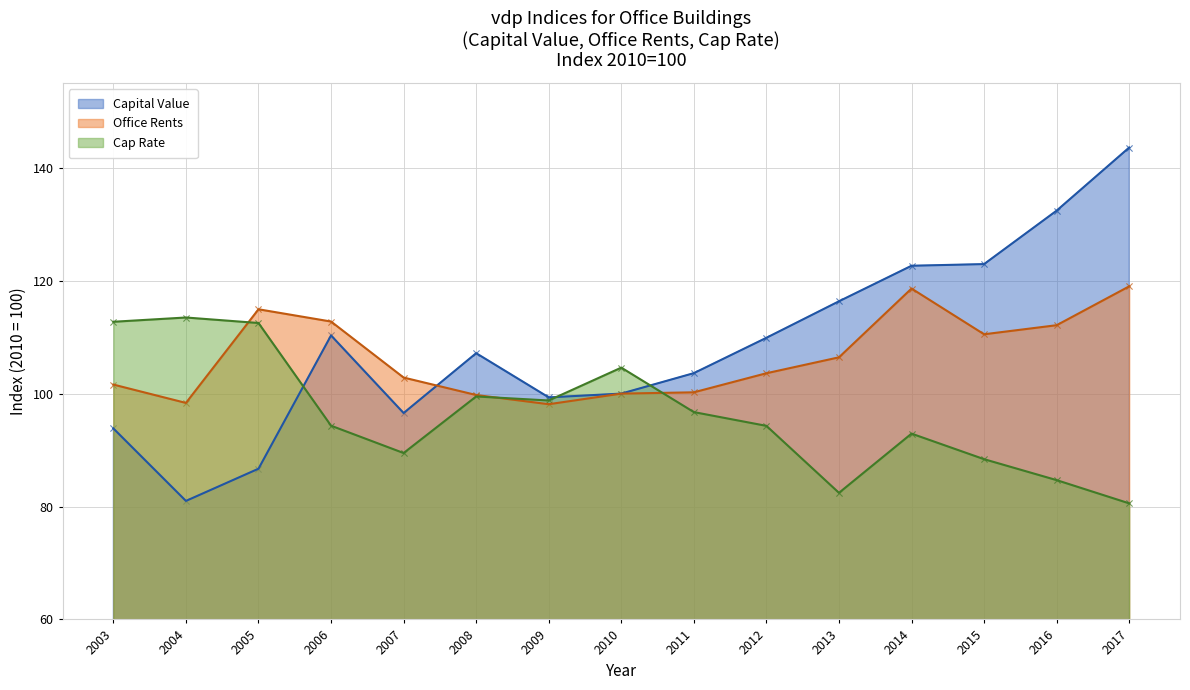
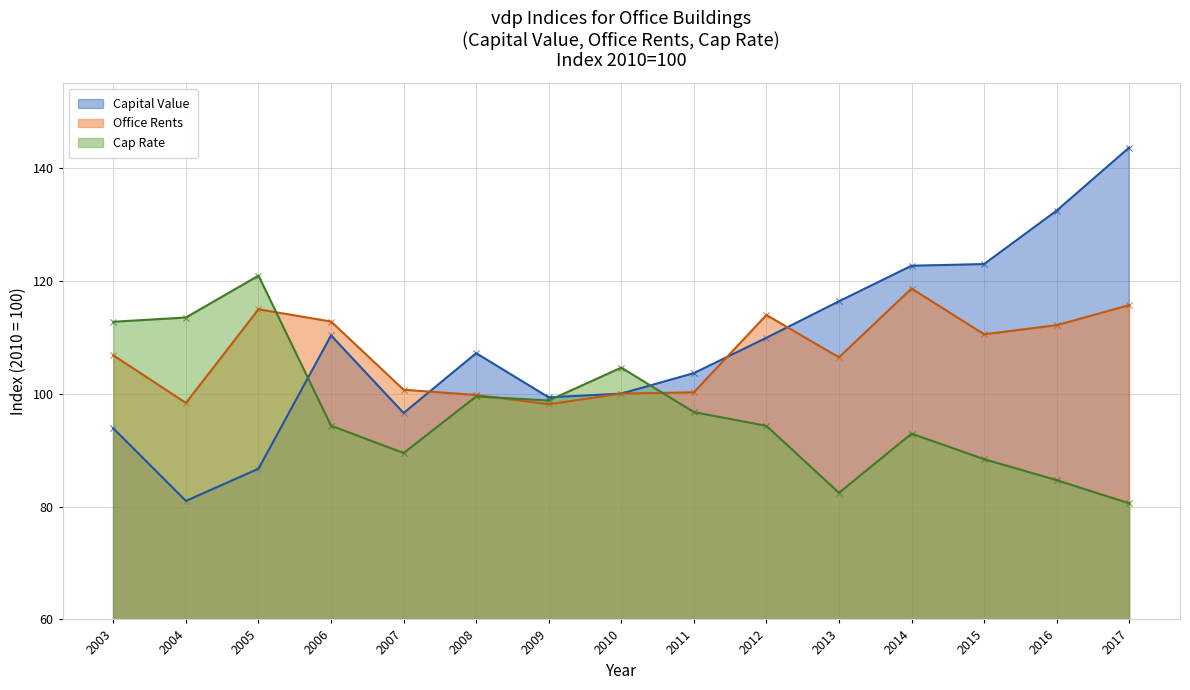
  {
    "Capital Value": {
      "2003": 94,
      "2004": 81,
      "2005": 87,
      "2006": 110,
      "2007": 97,
      "2008": 107,
      "2009": 99,
      "2011": 104,
      "2012": 110,
      "2013": 116,
      "2014": 123,
      "2015": 123,
      "2016": 132,
      "2017": 144
    },
    "Office Rents": {
-     "2003": 102,
+     "2003": 107,
      "2004": 98,
      "2005": 115,
      "2006": 113,
-     "2007": 103,
+     "2007": 101,
      "2009": 98,
      "2011": 100,
-     "2012": 104,
+     "2012": 114,
      "2013": 106,
      "2014": 119,
      "2015": 111,
      "2016": 112,
-     "2017": 119
+     "2017": 116
    },
    "Cap Rate": {
      "2003": 113,
      "2004": 113,
-     "2005": 113,
+     "2005": 121,
      "2006": 94,
      "2007": 89,
      "2009": 99,
      "2010": 105,
      "2011": 97,
      "2012": 94,
      "2013": 82,
      "2014": 93,
      "2015": 88,
      "2016": 85,
      "2017": 81
    }
  }
